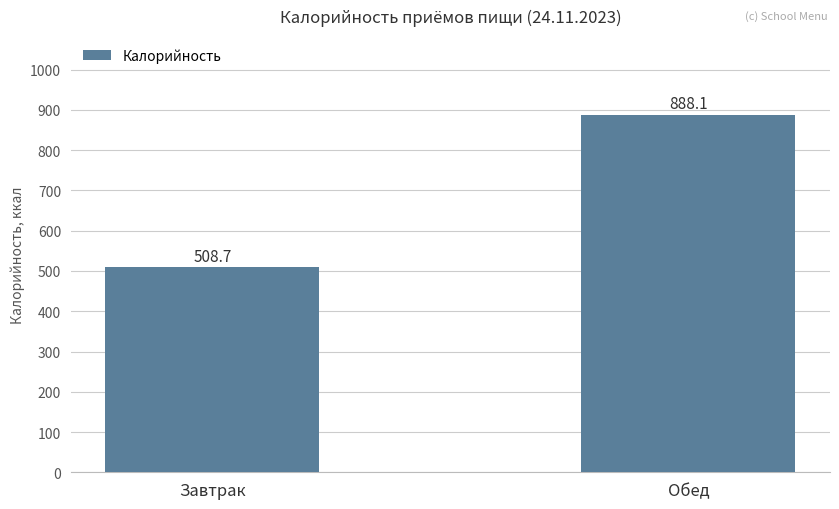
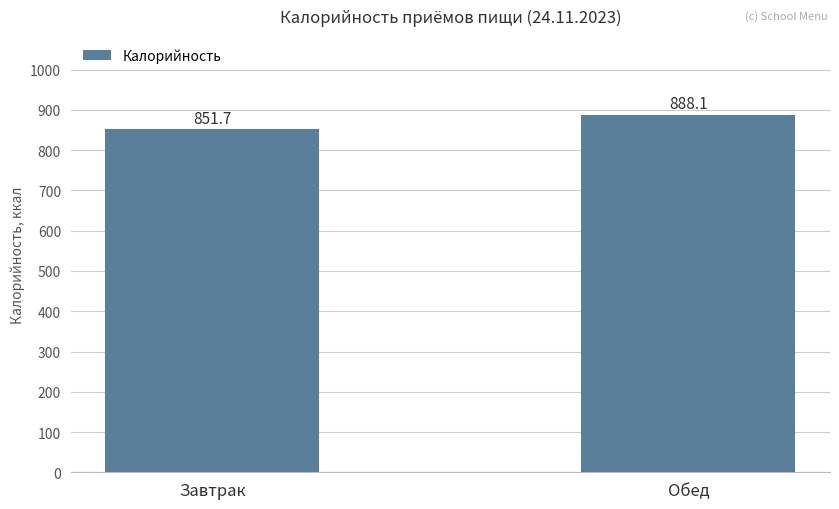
  {
-   "Завтрак": 508.7,
+   "Завтрак": 851.7,
    "Обед": 888.1
  }
